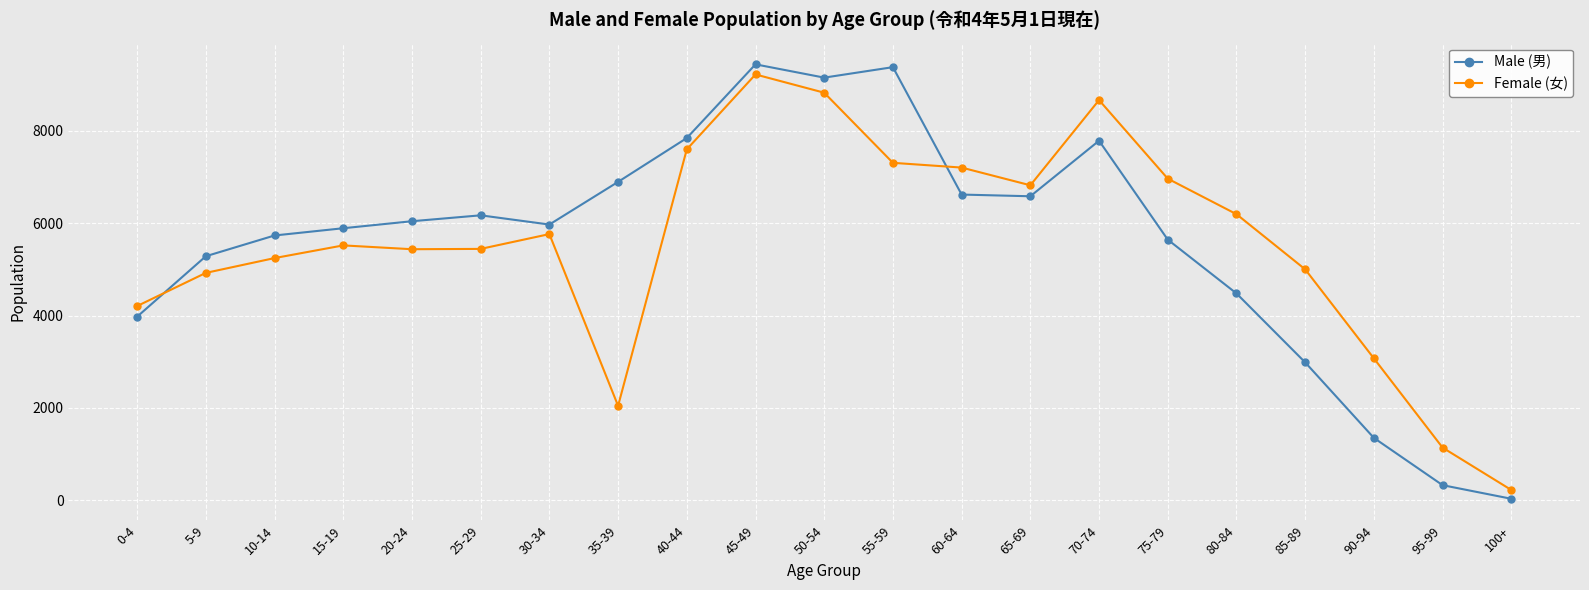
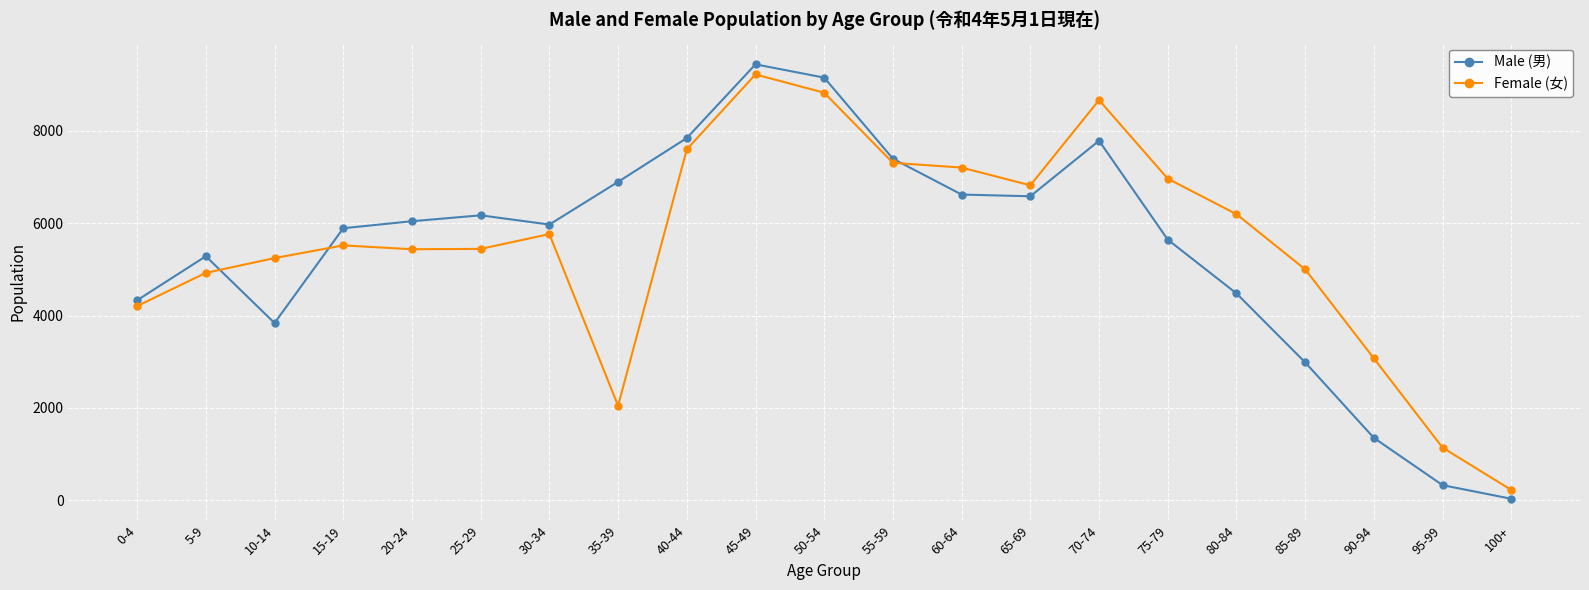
  {
    "Male (男)": {
-     "0-4": 4000,
+     "0-4": 4300,
      "5-9": 5300,
-     "10-14": 5700,
+     "10-14": 3800,
      "15-19": 5900,
      "20-24": 6000,
      "25-29": 6200,
      "30-34": 6000,
      "35-39": 6900,
      "40-44": 7800,
      "45-49": 9400,
      "50-54": 9200,
-     "55-59": 9400,
+     "55-59": 7400,
      "60-64": 6600,
      "65-69": 6600,
      "70-74": 7800,
      "75-79": 5600,
      "80-84": 4500,
      "85-89": 3000,
      "90-94": 1300,
      "95-99": 300,
      "100+": 0
    },
    "Female (女)": {
      "0-4": 4200,
      "5-9": 4900,
      "10-14": 5200,
      "15-19": 5500,
      "20-24": 5400,
      "25-29": 5400,
      "30-34": 5800,
      "35-39": 2000,
      "40-44": 7600,
      "45-49": 9200,
      "50-54": 8800,
      "55-59": 7300,
      "60-64": 7200,
      "65-69": 6800,
      "70-74": 8700,
      "75-79": 7000,
      "80-84": 6200,
      "85-89": 5000,
      "90-94": 3100,
      "95-99": 1100,
      "100+": 200
    }
  }
